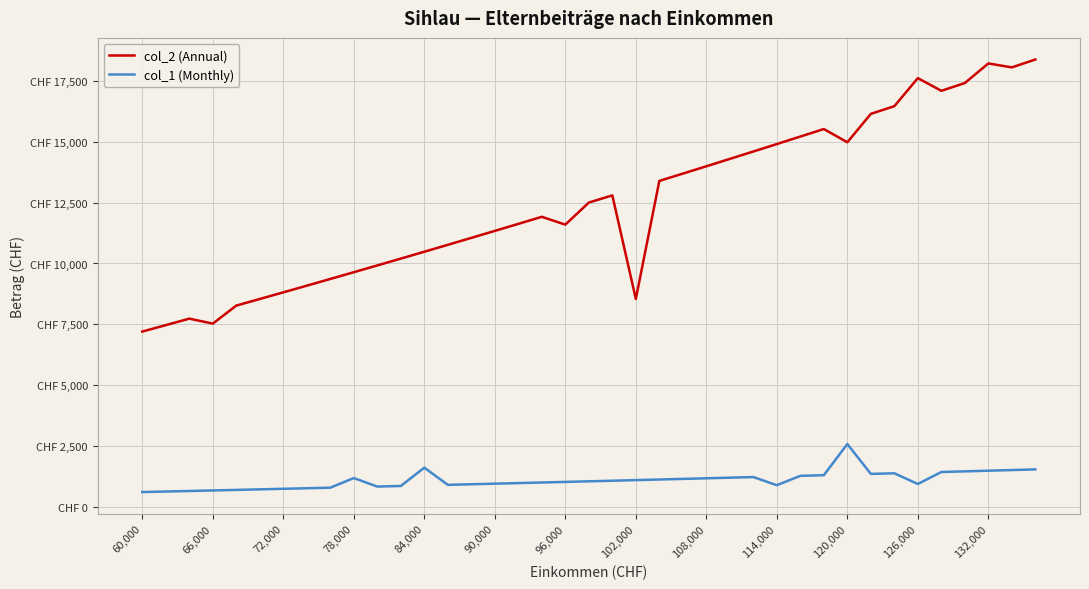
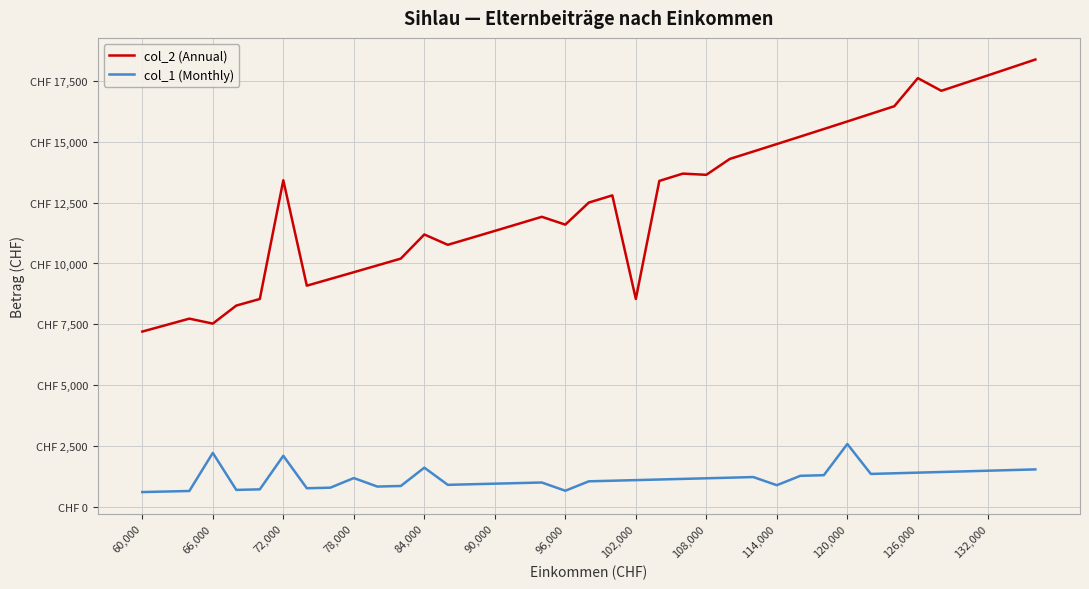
  {
    "col_2 (Annual)": {
      "60,000": "CHF 7,200",
      "66,000": "CHF 7,500",
-     "72,000": "CHF 8,800",
+     "72,000": "CHF 13,400",
      "78,000": "CHF 9,600",
-     "84,000": "CHF 10,500",
+     "84,000": "CHF 11,200",
      "90,000": "CHF 11,300",
      "96,000": "CHF 11,600",
      "102,000": "CHF 8,500",
-     "108,000": "CHF 14,000",
+     "108,000": "CHF 13,600",
      "114,000": "CHF 14,900",
-     "120,000": "CHF 15,000",
+     "120,000": "CHF 15,800",
      "126,000": "CHF 17,600",
-     "132,000": "CHF 18,200"
+     "132,000": "CHF 17,700"
    },
    "col_1 (Monthly)": {
      "60,000": "CHF 600",
-     "66,000": "CHF 700",
-     "72,000": "CHF 700",
+     "66,000": "CHF 2,200",
+     "72,000": "CHF 2,100",
      "78,000": "CHF 1,200",
      "84,000": "CHF 1,600",
      "90,000": "CHF 900",
-     "96,000": "CHF 1,000",
+     "96,000": "CHF 700",
      "102,000": "CHF 1,100",
      "108,000": "CHF 1,200",
      "114,000": "CHF 900",
      "120,000": "CHF 2,600",
-     "126,000": "CHF 900",
+     "126,000": "CHF 1,400",
      "132,000": "CHF 1,500"
    }
  }
